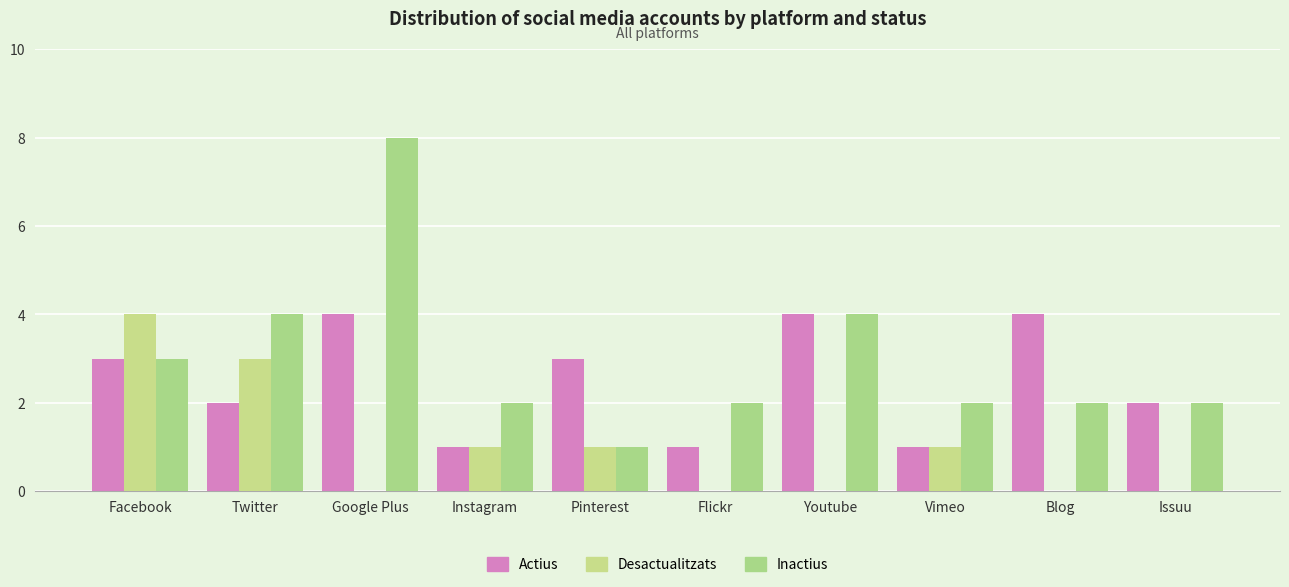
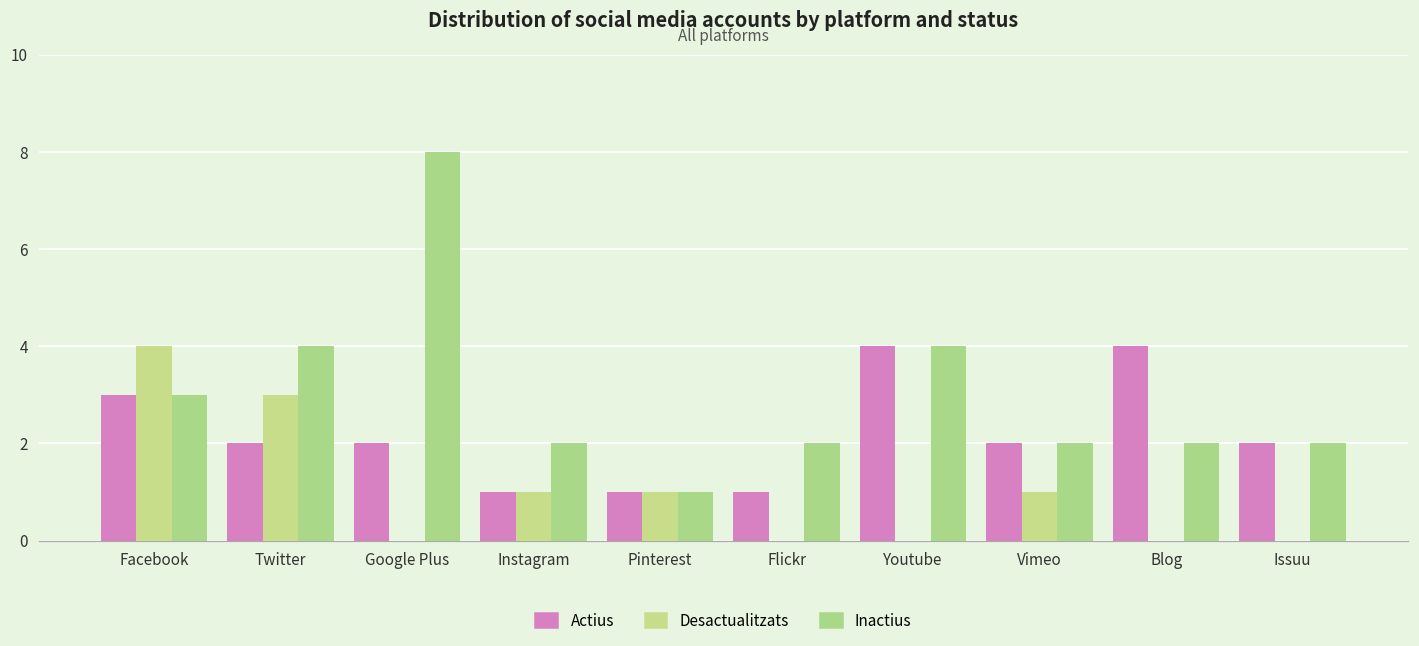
  {
    "Actius": {
      "Facebook": 3,
      "Twitter": 2,
-     "Google Plus": 4,
+     "Google Plus": 2,
      "Instagram": 1,
-     "Pinterest": 3,
+     "Pinterest": 1,
      "Flickr": 1,
      "Youtube": 4,
-     "Vimeo": 1,
+     "Vimeo": 2,
      "Blog": 4,
      "Issuu": 2
    }
  }
